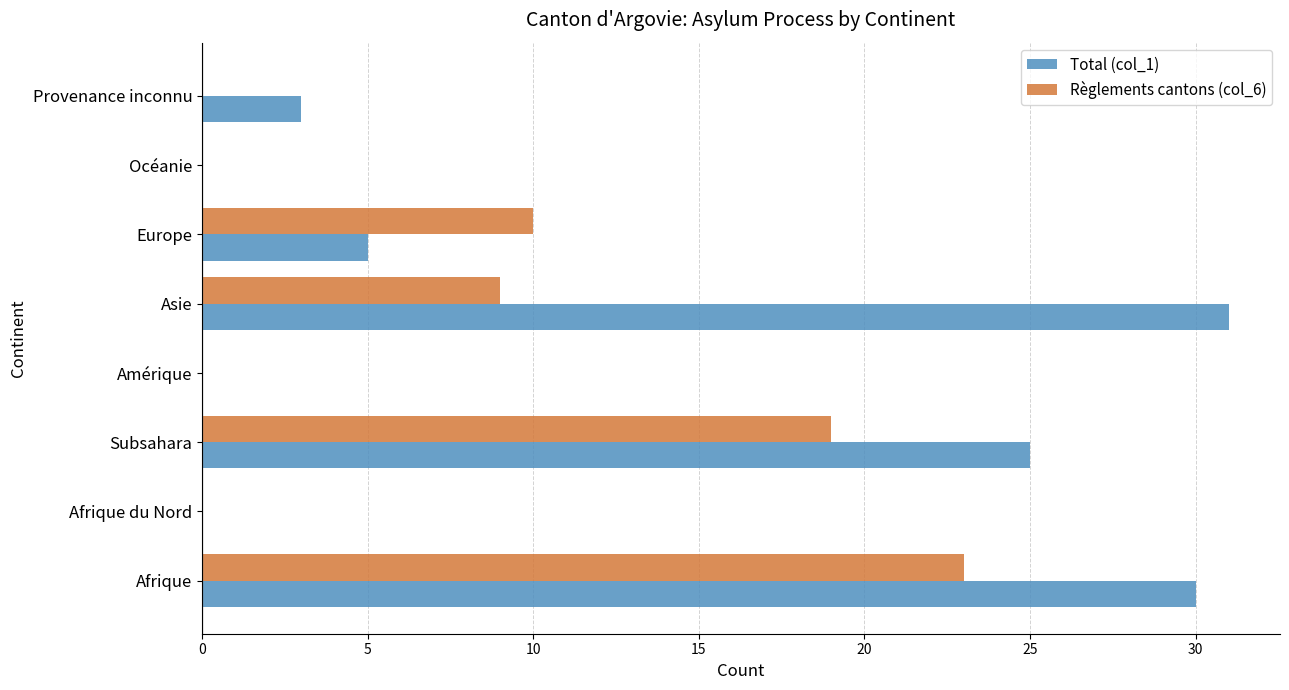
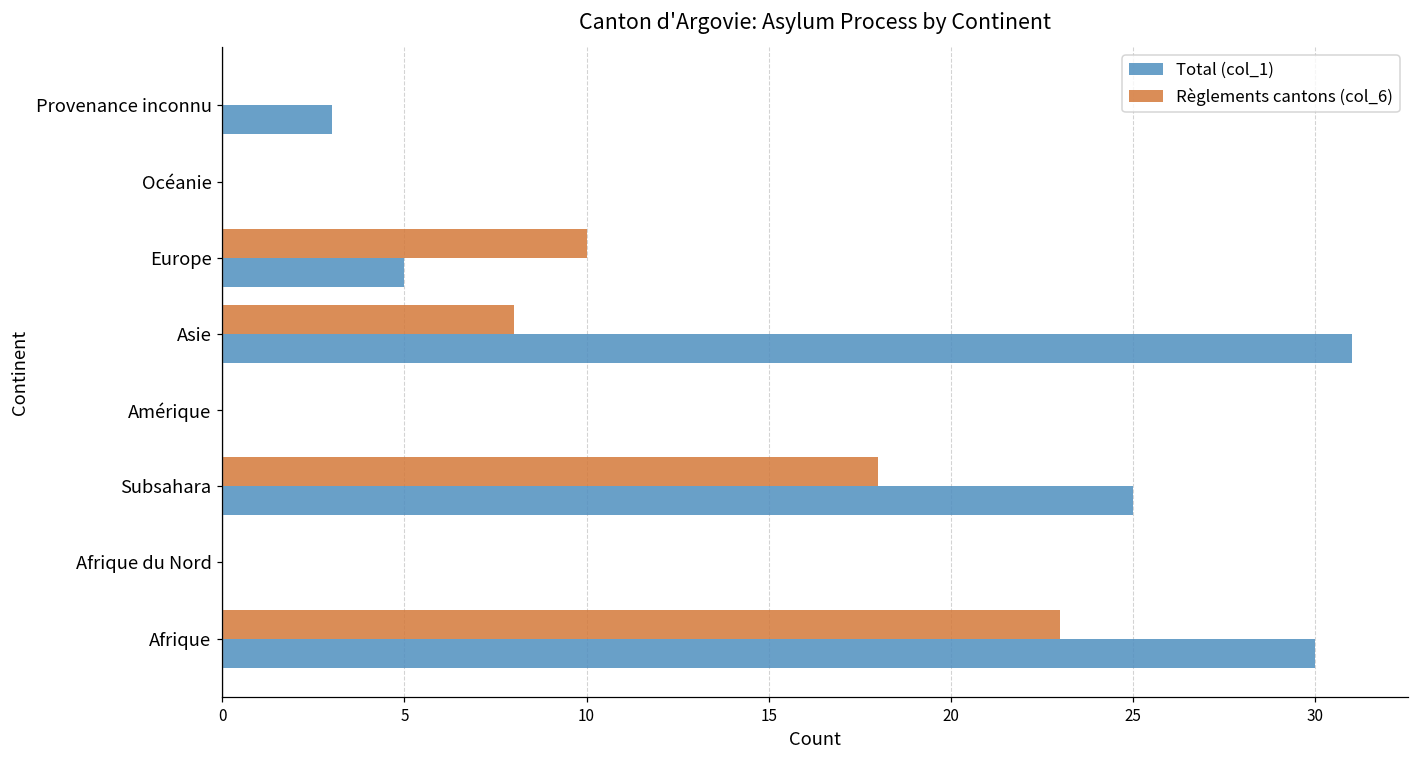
  {
    "Total (col_1)": {
      "Provenance inconnu": 3,
      "Océanie": 0,
      "Europe": 5,
      "Asie": 31,
      "Amérique": 0,
      "Subsahara": 25,
      "Afrique du Nord": 0,
      "Afrique": 30
    },
    "Règlements cantons (col_6)": {
      "Provenance inconnu": 0,
      "Océanie": 0,
      "Europe": 10,
-     "Asie": 9,
+     "Asie": 8,
      "Amérique": 0,
-     "Subsahara": 19,
+     "Subsahara": 18,
      "Afrique du Nord": 0,
      "Afrique": 23
    }
  }
